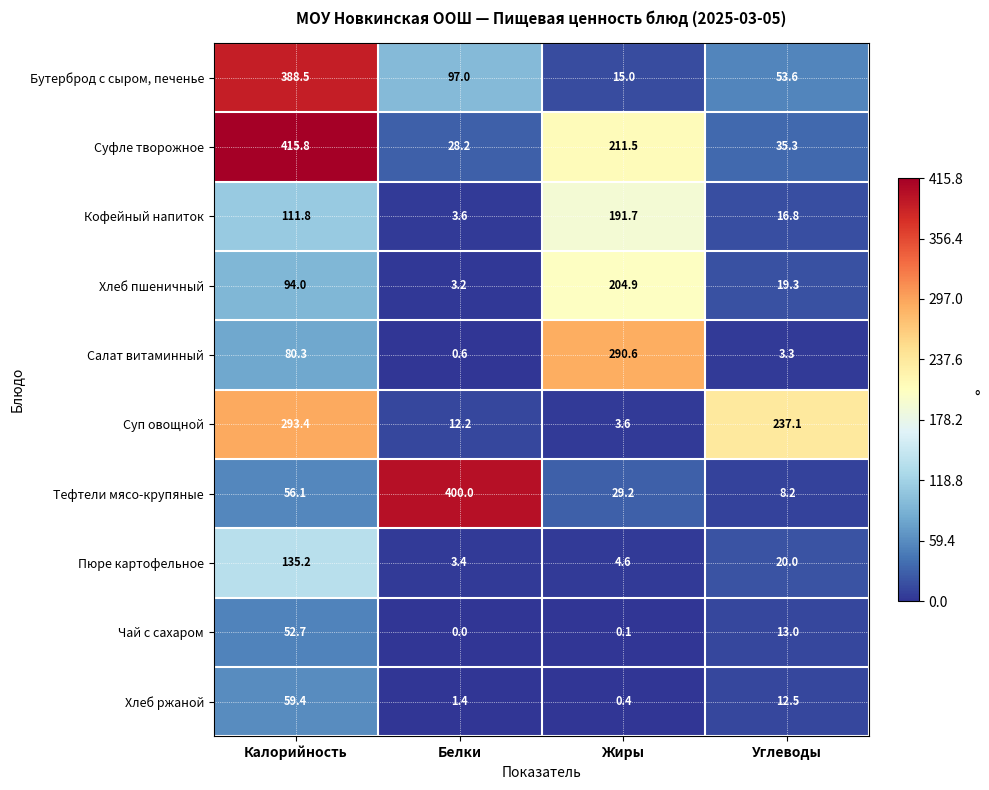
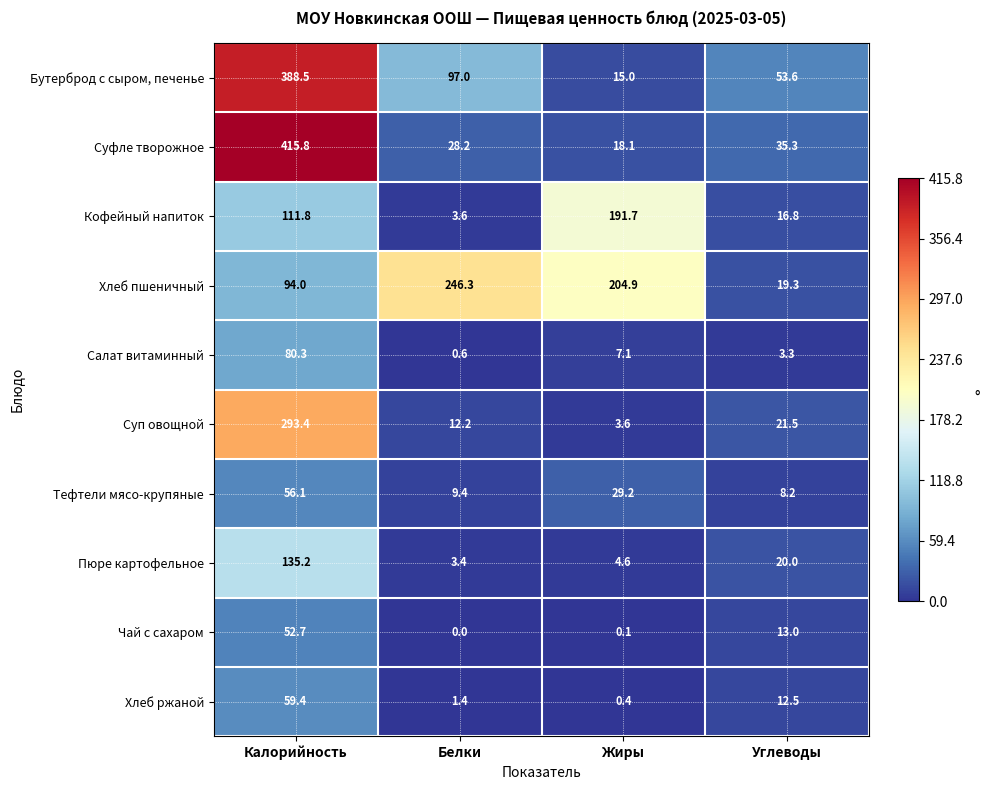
  {
    "Бутерброд с сыром, печенье": {
      "Калорийность": 388.5,
      "Белки": 97.0,
      "Жиры": 15.0,
      "Углеводы": 53.6
    },
    "Суфле творожное": {
      "Калорийность": 415.8,
      "Белки": 28.2,
-     "Жиры": 211.5,
+     "Жиры": 18.1,
      "Углеводы": 35.3
    },
    "Кофейный напиток": {
      "Калорийность": 111.8,
      "Белки": 3.6,
      "Жиры": 191.7,
      "Углеводы": 16.8
    },
    "Хлеб пшеничный": {
      "Калорийность": 94.0,
-     "Белки": 3.2,
+     "Белки": 246.3,
      "Жиры": 204.9,
      "Углеводы": 19.3
    },
    "Салат витаминный": {
      "Калорийность": 80.3,
      "Белки": 0.6,
-     "Жиры": 290.6,
+     "Жиры": 7.1,
      "Углеводы": 3.3
    },
    "Суп овощной": {
      "Калорийность": 293.4,
      "Белки": 12.2,
      "Жиры": 3.6,
-     "Углеводы": 237.1
+     "Углеводы": 21.5
    },
    "Тефтели мясо-крупяные": {
      "Калорийность": 56.1,
-     "Белки": 400.0,
+     "Белки": 9.4,
      "Жиры": 29.2,
      "Углеводы": 8.2
    },
    "Пюре картофельное": {
      "Калорийность": 135.2,
      "Белки": 3.4,
      "Жиры": 4.6,
      "Углеводы": 20.0
    },
    "Чай с сахаром": {
      "Калорийность": 52.7,
      "Белки": 0.0,
      "Жиры": 0.1,
      "Углеводы": 13.0
    },
    "Хлеб ржаной": {
      "Калорийность": 59.4,
      "Белки": 1.4,
      "Жиры": 0.4,
      "Углеводы": 12.5
    }
  }
